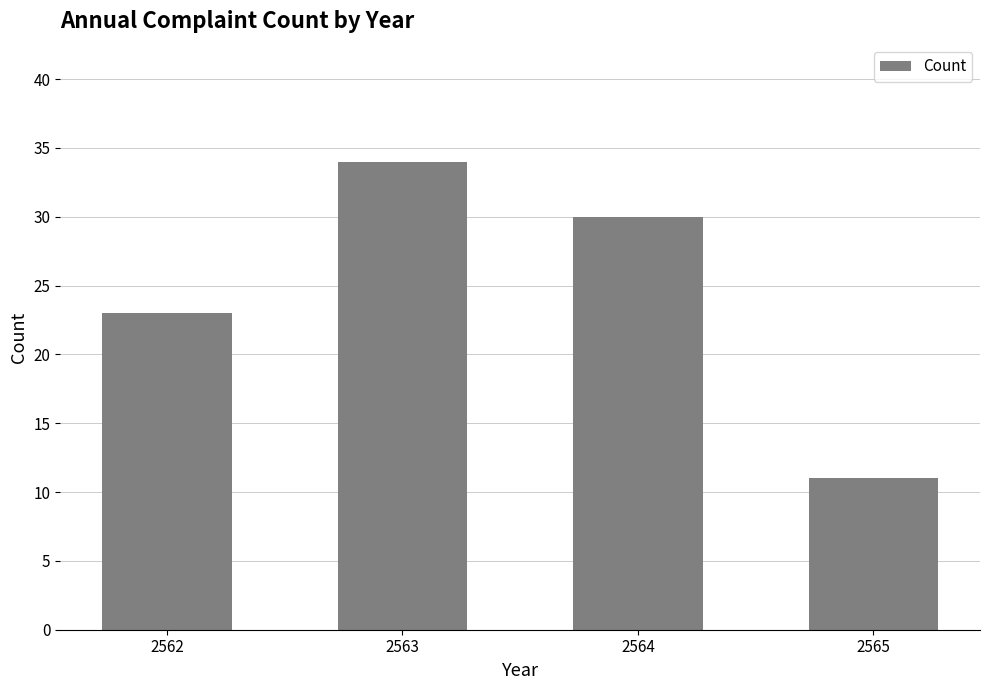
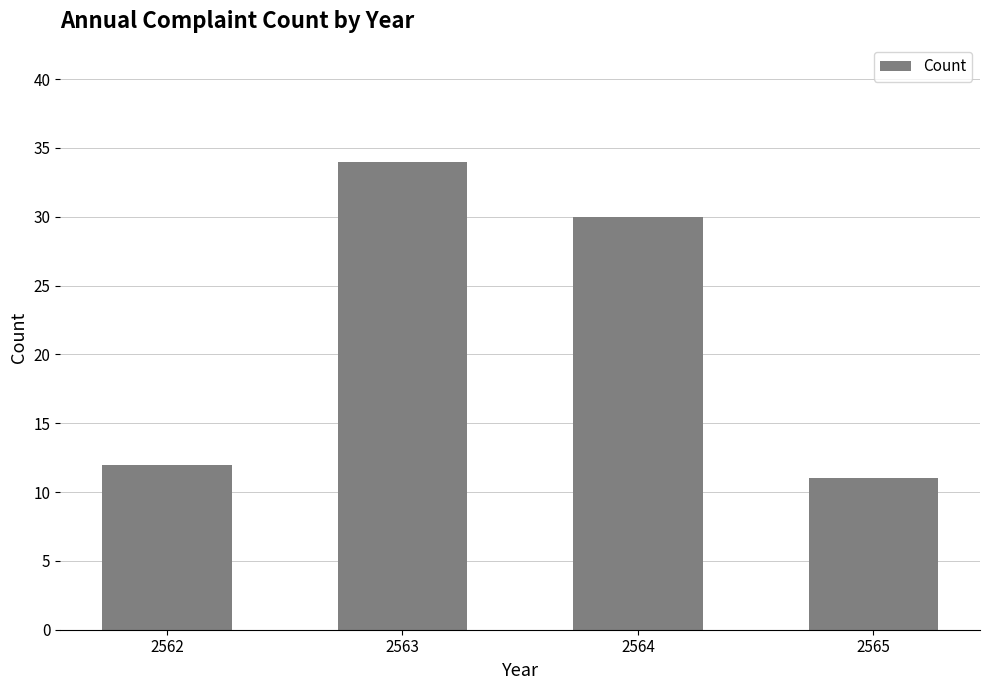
  {
-   "2562": 23,
+   "2562": 12,
    "2563": 34,
    "2564": 30,
    "2565": 11
  }
